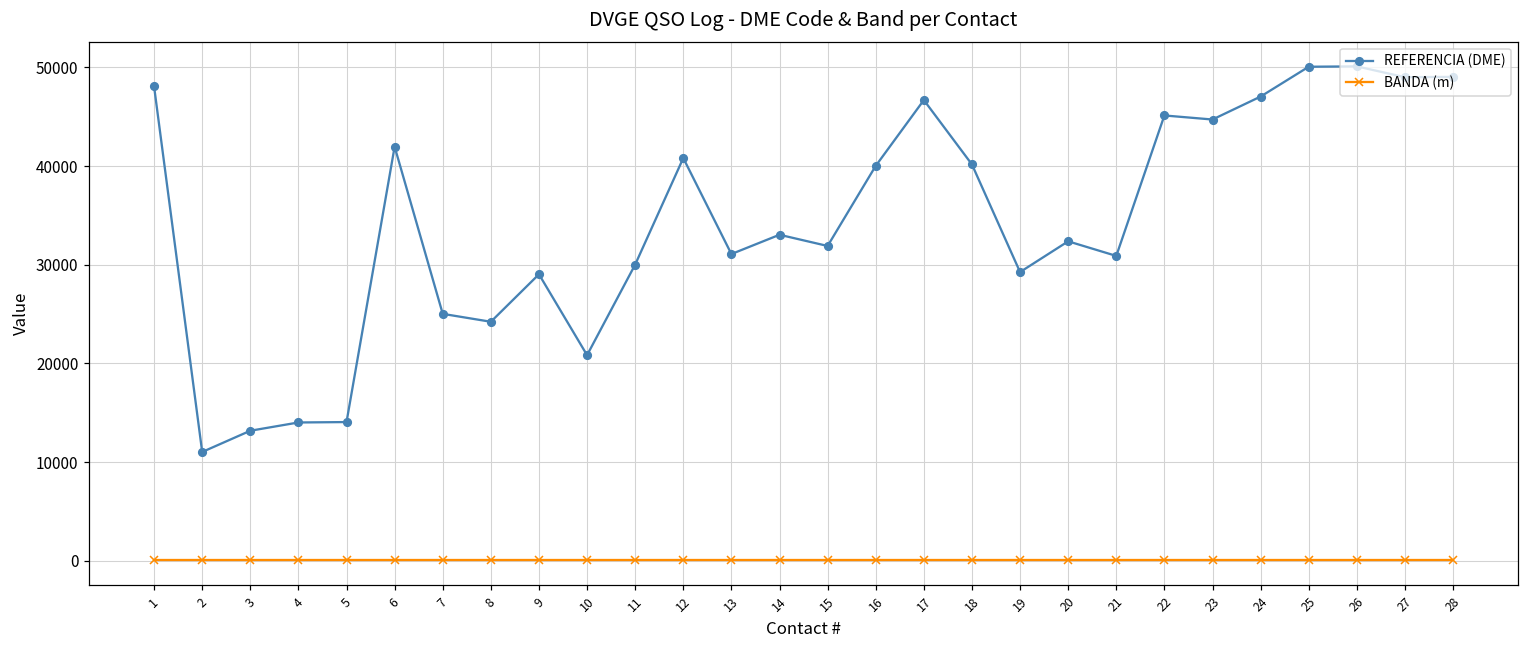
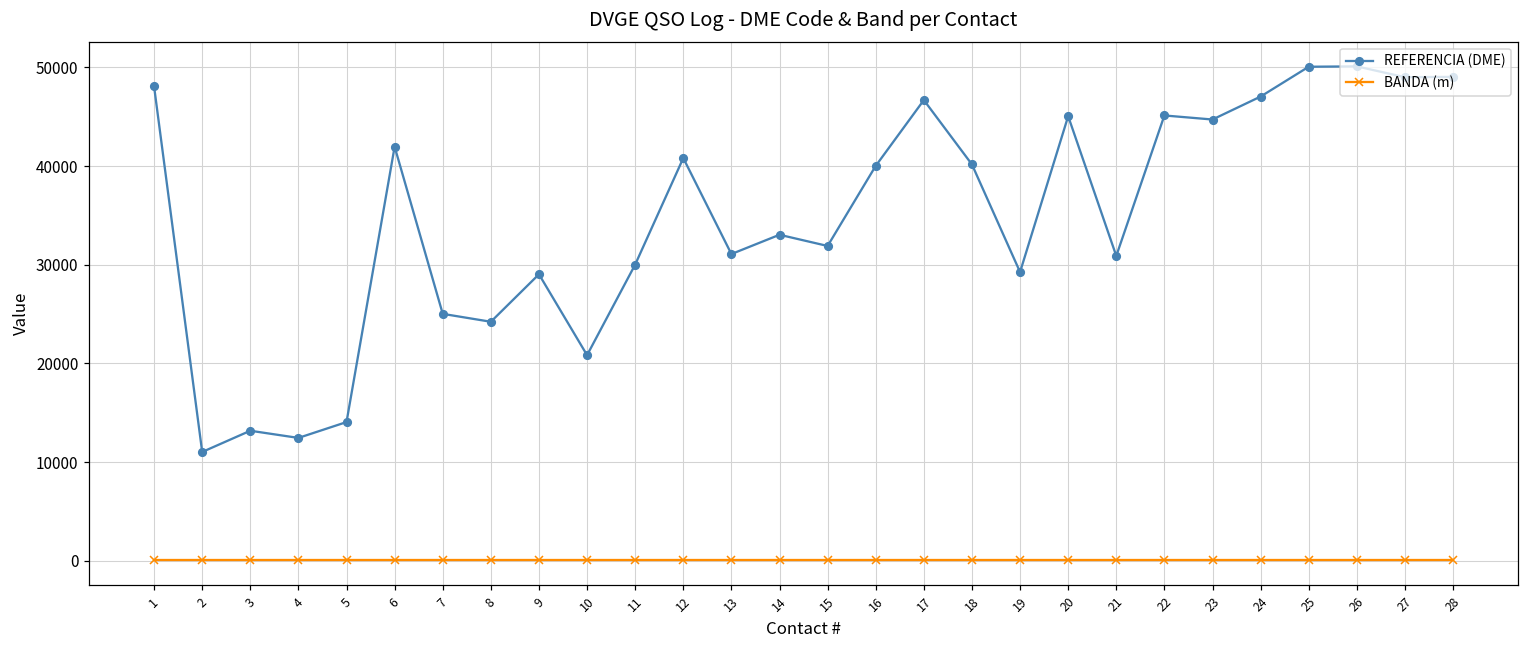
  {
    "REFERENCIA (DME)": {
      "1": 48000,
      "2": 11000,
      "3": 13000,
-     "4": 14000,
+     "4": 12000,
      "5": 14000,
      "6": 42000,
      "7": 25000,
      "8": 24000,
      "9": 29000,
      "10": 21000,
      "11": 30000,
      "12": 41000,
      "13": 31000,
      "14": 33000,
      "15": 32000,
      "16": 40000,
      "17": 47000,
      "18": 40000,
      "19": 29000,
-     "20": 32000,
+     "20": 45000,
      "21": 31000,
      "22": 45000,
      "23": 45000,
      "24": 47000,
      "25": 50000
    },
    "BANDA (m)": {
      "1": 0,
      "2": 0,
      "3": 0,
      "4": 0,
      "5": 0,
      "6": 0,
      "7": 0,
      "8": 0,
      "9": 0,
      "10": 0,
      "11": 0,
      "12": 0,
      "13": 0,
      "14": 0,
      "15": 0,
      "16": 0,
      "17": 0,
      "18": 0,
      "19": 0,
      "20": 0,
      "21": 0,
      "22": 0,
      "23": 0,
      "24": 0,
      "25": 0,
      "26": 0,
      "27": 0,
      "28": 0
    }
  }
